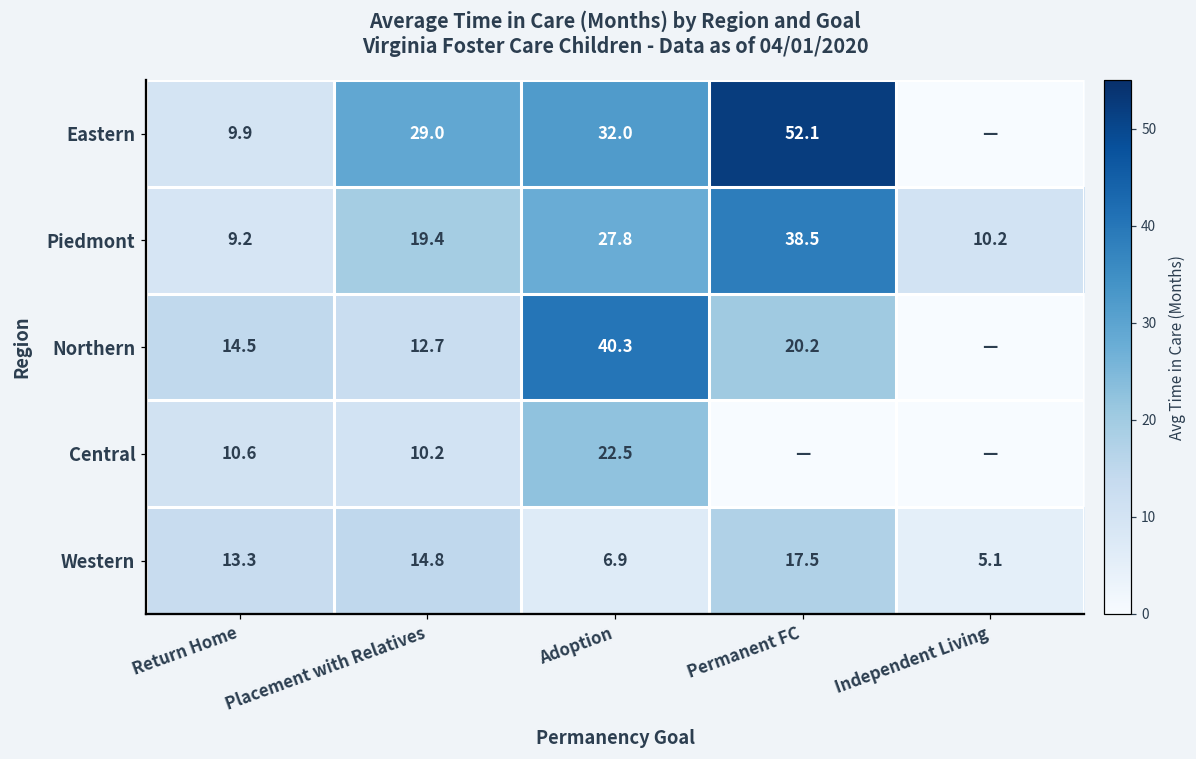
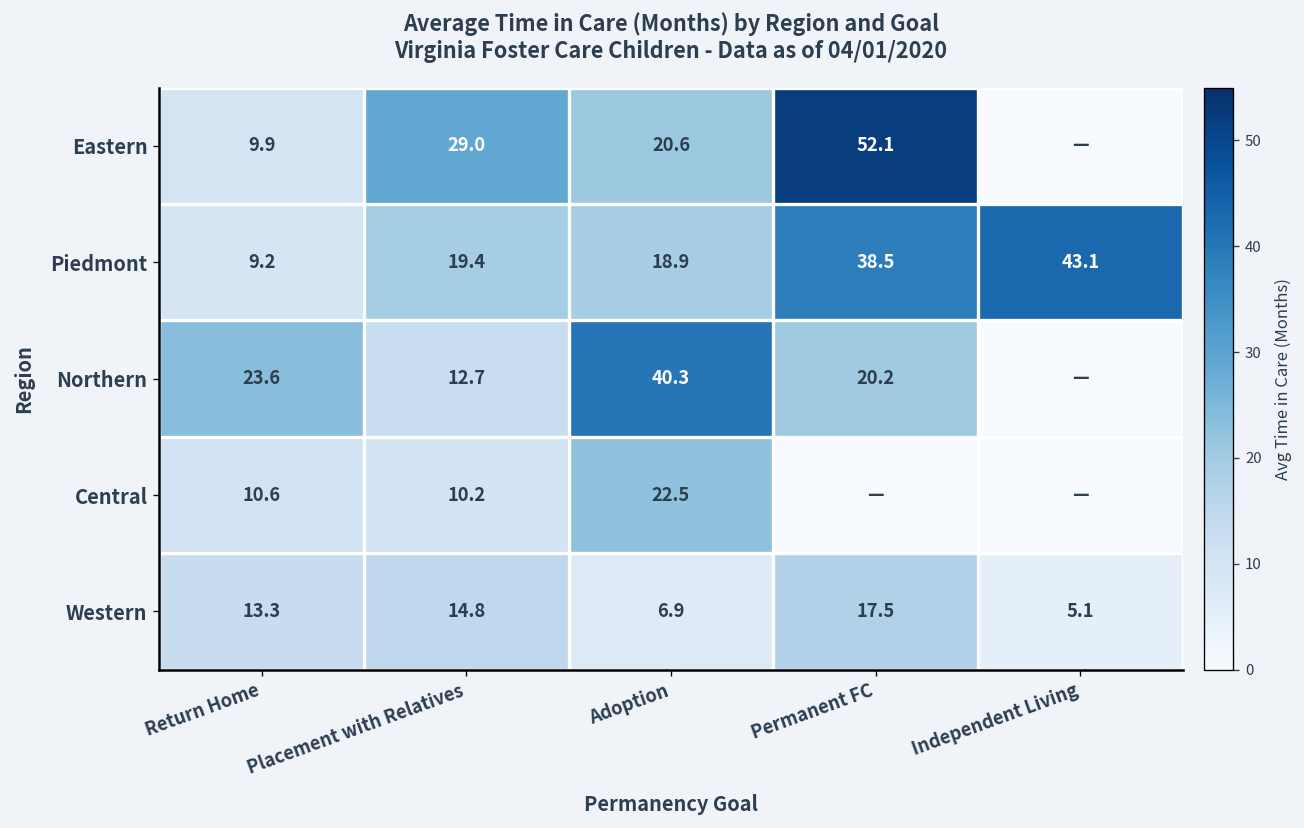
  {
    "Eastern": {
      "Return Home": 9.9,
      "Placement with Relatives": 29.0,
-     "Adoption": 32.0,
+     "Adoption": 20.6,
      "Permanent FC": 52.1
    },
    "Piedmont": {
      "Return Home": 9.2,
      "Placement with Relatives": 19.4,
-     "Adoption": 27.8,
+     "Adoption": 18.9,
      "Permanent FC": 38.5,
-     "Independent Living": 10.2
+     "Independent Living": 43.1
    },
    "Northern": {
-     "Return Home": 14.5,
+     "Return Home": 23.6,
      "Placement with Relatives": 12.7,
      "Adoption": 40.3,
      "Permanent FC": 20.2
    },
    "Central": {
      "Return Home": 10.6,
      "Placement with Relatives": 10.2,
      "Adoption": 22.5
    },
    "Western": {
      "Return Home": 13.3,
      "Placement with Relatives": 14.8,
      "Adoption": 6.9,
      "Permanent FC": 17.5,
      "Independent Living": 5.1
    }
  }
